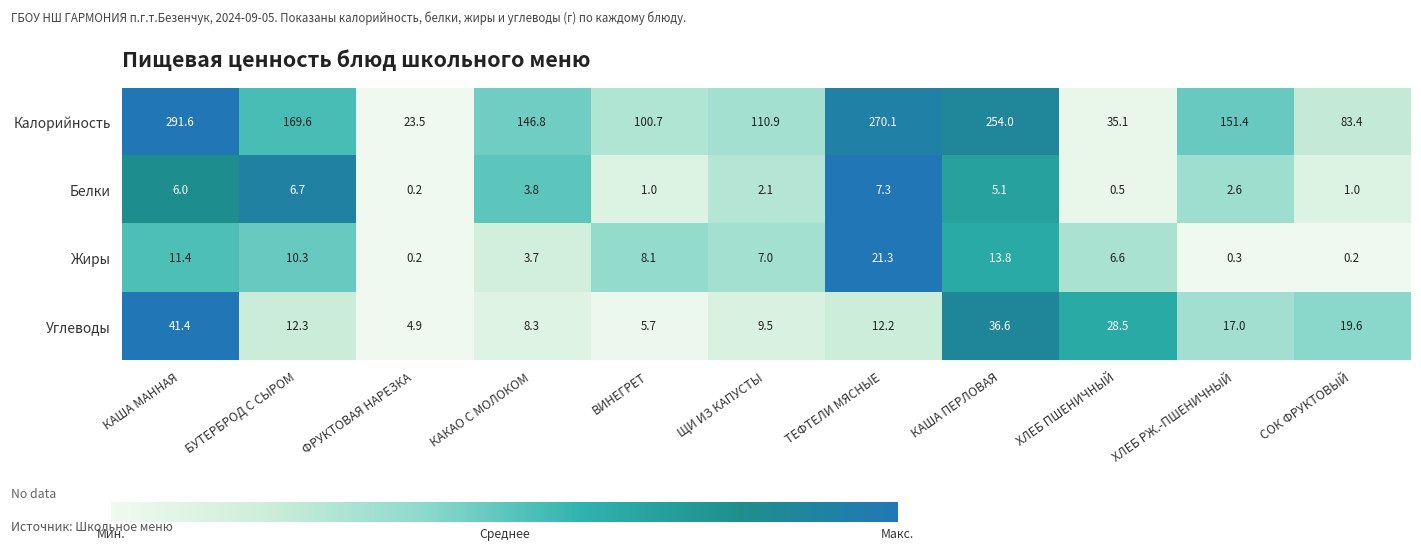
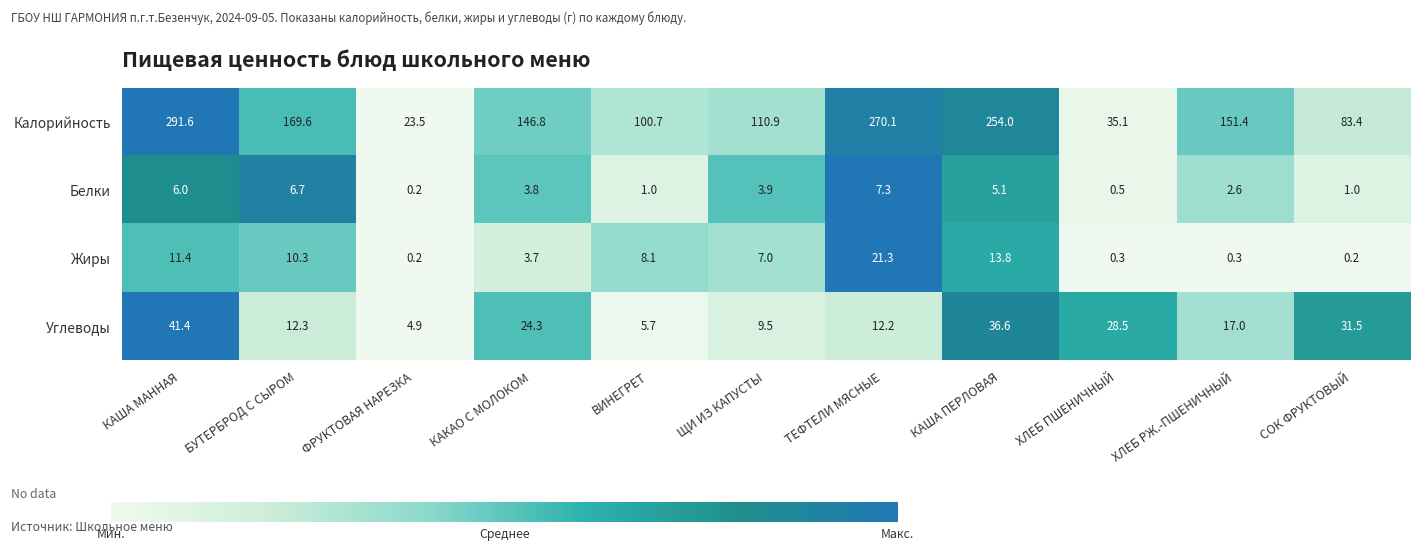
  {
    "Калорийность": {
      "КАША МАННАЯ": 291.6,
      "БУТЕРБРОД С СЫРОМ": 169.6,
      "ФРУКТОВАЯ НАРЕЗКА": 23.5,
      "КАКАО С МОЛОКОМ": 146.8,
      "ВИНЕГРЕТ": 100.7,
      "ЩИ ИЗ КАПУСТЫ": 110.9,
      "ТЕФТЕЛИ МЯСНЫЕ": 270.1,
      "КАША ПЕРЛОВАЯ": 254.0,
      "ХЛЕБ ПШЕНИЧНЫЙ": 35.1,
      "ХЛЕБ РЖ.-ПШЕНИЧНЫЙ": 151.4,
      "СОК ФРУКТОВЫЙ": 83.4
    },
    "Белки": {
      "КАША МАННАЯ": 6.0,
      "БУТЕРБРОД С СЫРОМ": 6.7,
      "ФРУКТОВАЯ НАРЕЗКА": 0.2,
      "КАКАО С МОЛОКОМ": 3.8,
      "ВИНЕГРЕТ": 1.0,
-     "ЩИ ИЗ КАПУСТЫ": 2.1,
+     "ЩИ ИЗ КАПУСТЫ": 3.9,
      "ТЕФТЕЛИ МЯСНЫЕ": 7.3,
      "КАША ПЕРЛОВАЯ": 5.1,
      "ХЛЕБ ПШЕНИЧНЫЙ": 0.5,
      "ХЛЕБ РЖ.-ПШЕНИЧНЫЙ": 2.6,
      "СОК ФРУКТОВЫЙ": 1.0
    },
    "Жиры": {
      "КАША МАННАЯ": 11.4,
      "БУТЕРБРОД С СЫРОМ": 10.3,
      "ФРУКТОВАЯ НАРЕЗКА": 0.2,
      "КАКАО С МОЛОКОМ": 3.7,
      "ВИНЕГРЕТ": 8.1,
      "ЩИ ИЗ КАПУСТЫ": 7.0,
      "ТЕФТЕЛИ МЯСНЫЕ": 21.3,
      "КАША ПЕРЛОВАЯ": 13.8,
-     "ХЛЕБ ПШЕНИЧНЫЙ": 6.6,
+     "ХЛЕБ ПШЕНИЧНЫЙ": 0.3,
      "ХЛЕБ РЖ.-ПШЕНИЧНЫЙ": 0.3,
      "СОК ФРУКТОВЫЙ": 0.2
    },
    "Углеводы": {
      "КАША МАННАЯ": 41.4,
      "БУТЕРБРОД С СЫРОМ": 12.3,
      "ФРУКТОВАЯ НАРЕЗКА": 4.9,
-     "КАКАО С МОЛОКОМ": 8.3,
+     "КАКАО С МОЛОКОМ": 24.3,
      "ВИНЕГРЕТ": 5.7,
      "ЩИ ИЗ КАПУСТЫ": 9.5,
      "ТЕФТЕЛИ МЯСНЫЕ": 12.2,
      "КАША ПЕРЛОВАЯ": 36.6,
      "ХЛЕБ ПШЕНИЧНЫЙ": 28.5,
      "ХЛЕБ РЖ.-ПШЕНИЧНЫЙ": 17.0,
-     "СОК ФРУКТОВЫЙ": 19.6
+     "СОК ФРУКТОВЫЙ": 31.5
    }
  }
